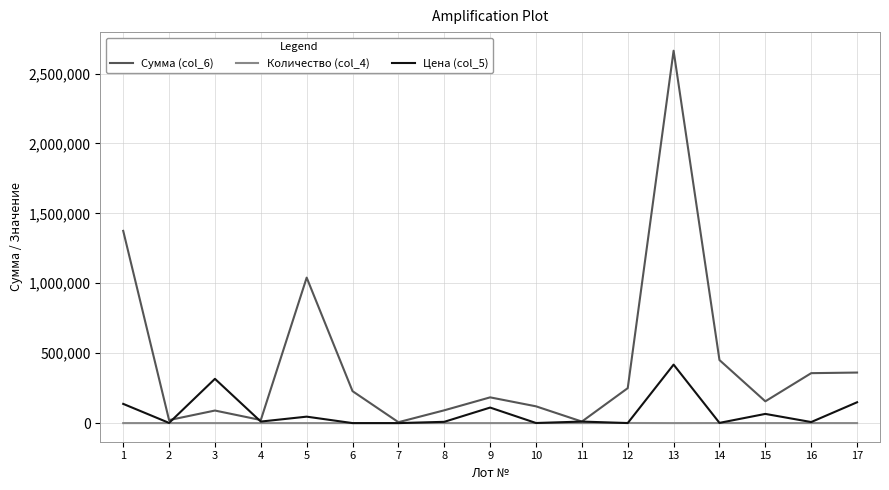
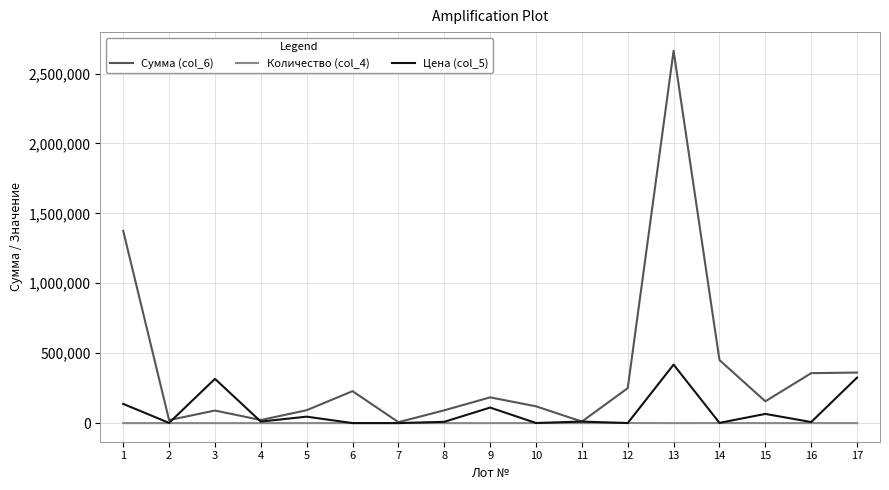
  {
    "Сумма (col_6)": {
      "1": "1,370,000",
      "2": "20,000",
      "3": "90,000",
-     "5": "1,040,000",
+     "5": "90,000",
      "6": "230,000",
      "8": "90,000",
      "9": "180,000",
      "10": "120,000",
      "12": "250,000",
      "13": "2,660,000",
      "14": "450,000",
      "15": "160,000",
      "16": "360,000",
      "17": "360,000"
    },
    "Количество (col_4)": {
      "1": "0",
      "3": "0",
      "5": "0",
      "9": "0",
      "13": "0",
      "15": "0",
      "17": "0"
    },
    "Цена (col_5)": {
      "1": "140,000",
      "3": "320,000",
      "5": "50,000",
      "9": "110,000",
      "13": "420,000",
      "15": "70,000",
-     "17": "150,000"
+     "17": "330,000"
    }
  }
